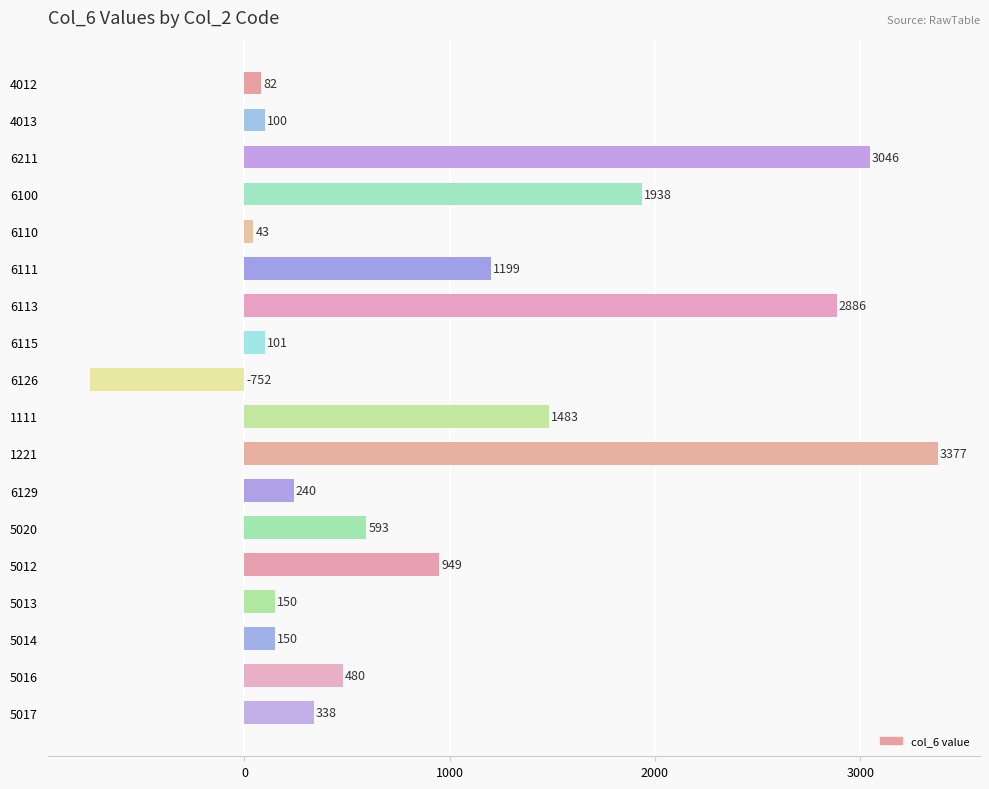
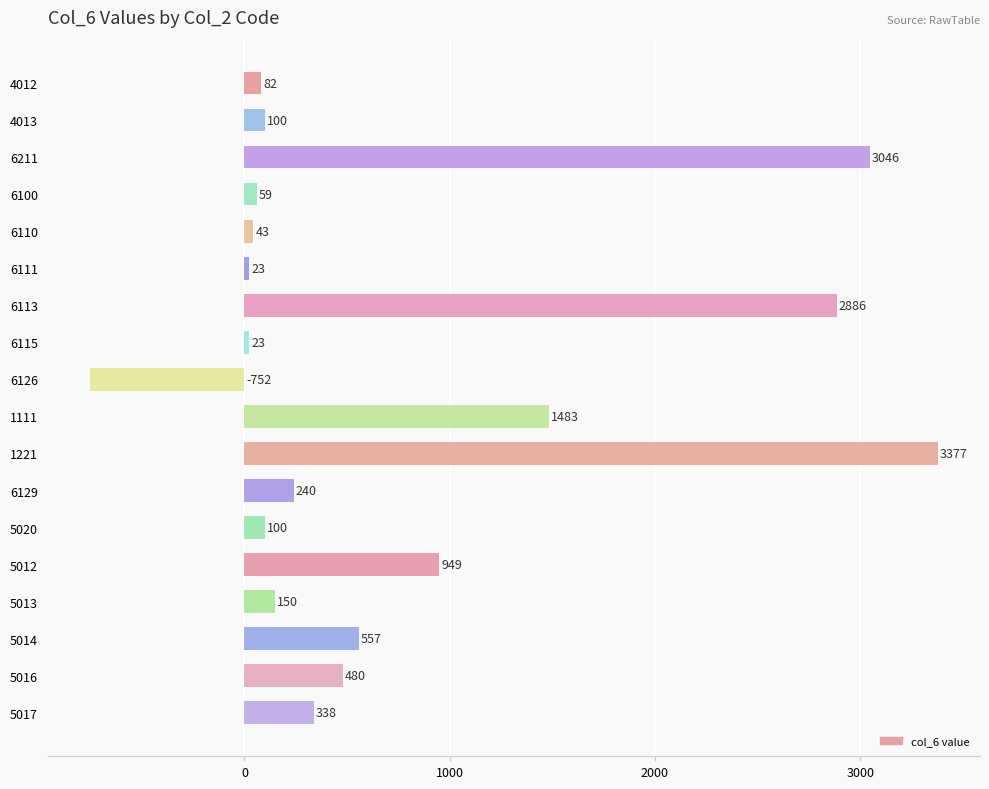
  {
    "4012": 82,
    "4013": 100,
    "6211": 3046,
-   "6100": 1938,
+   "6100": 59,
    "6110": 43,
-   "6111": 1199,
+   "6111": 23,
    "6113": 2886,
-   "6115": 101,
+   "6115": 23,
    "1111": 1483,
    "1221": 3377,
    "6129": 240,
-   "5020": 593,
+   "5020": 100,
    "5012": 949,
    "5013": 150,
-   "5014": 150,
+   "5014": 557,
    "5016": 480,
    "5017": 338
  }
